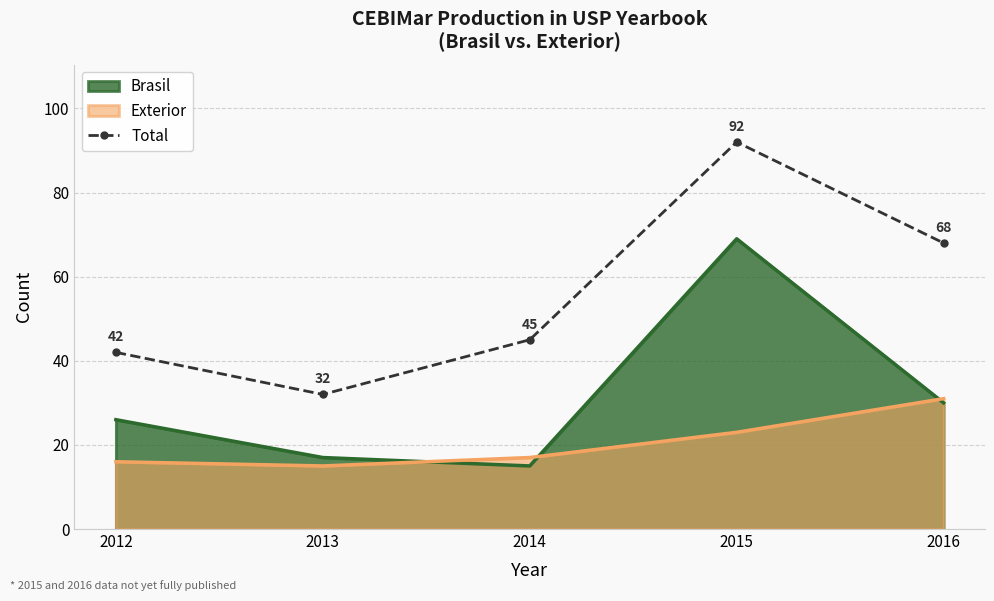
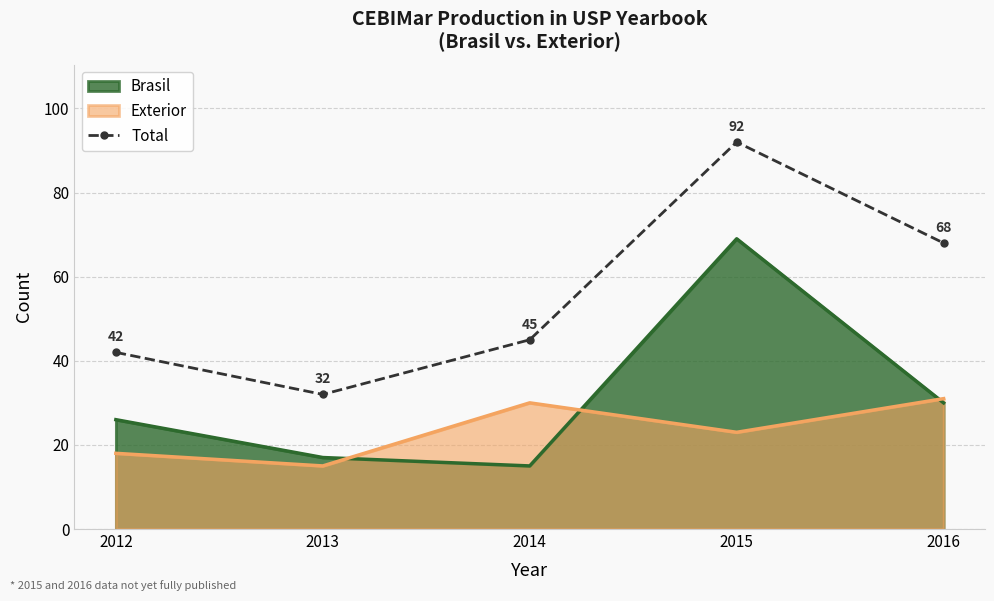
  {
    "Exterior": {
-     "2012": 16,
+     "2012": 18,
      "2013": 15,
-     "2014": 17,
+     "2014": 30,
      "2015": 23,
      "2016": 31
    }
  }
